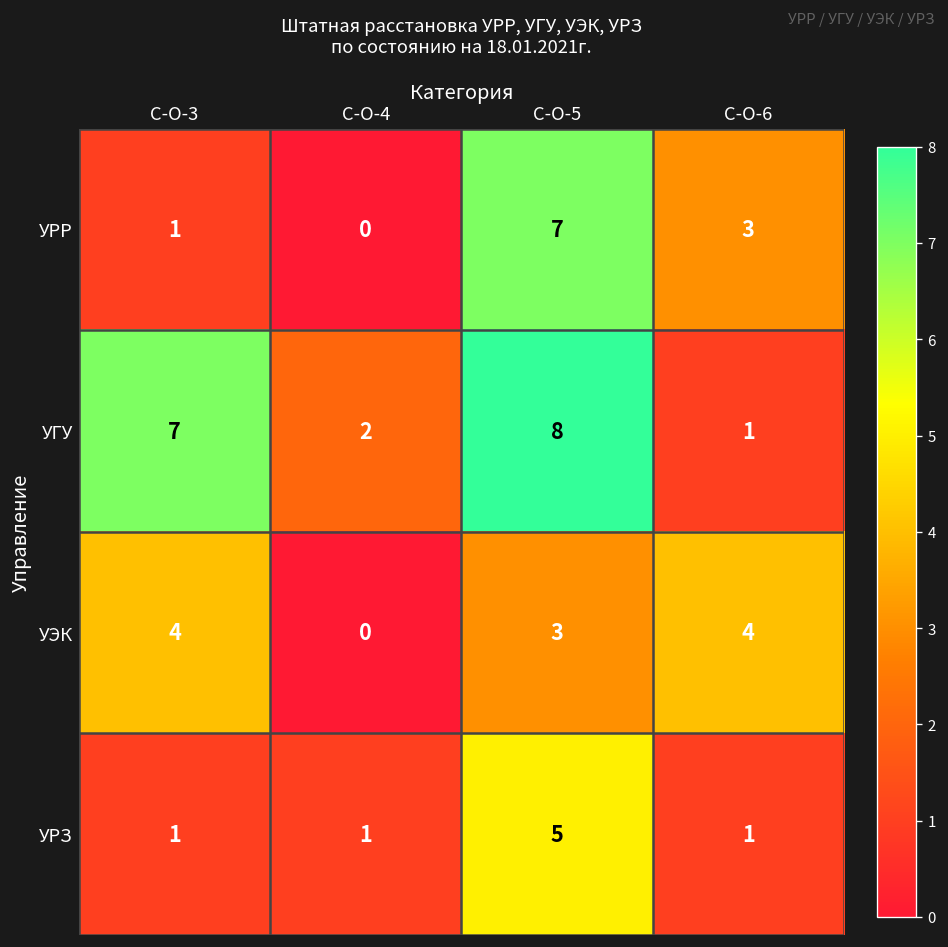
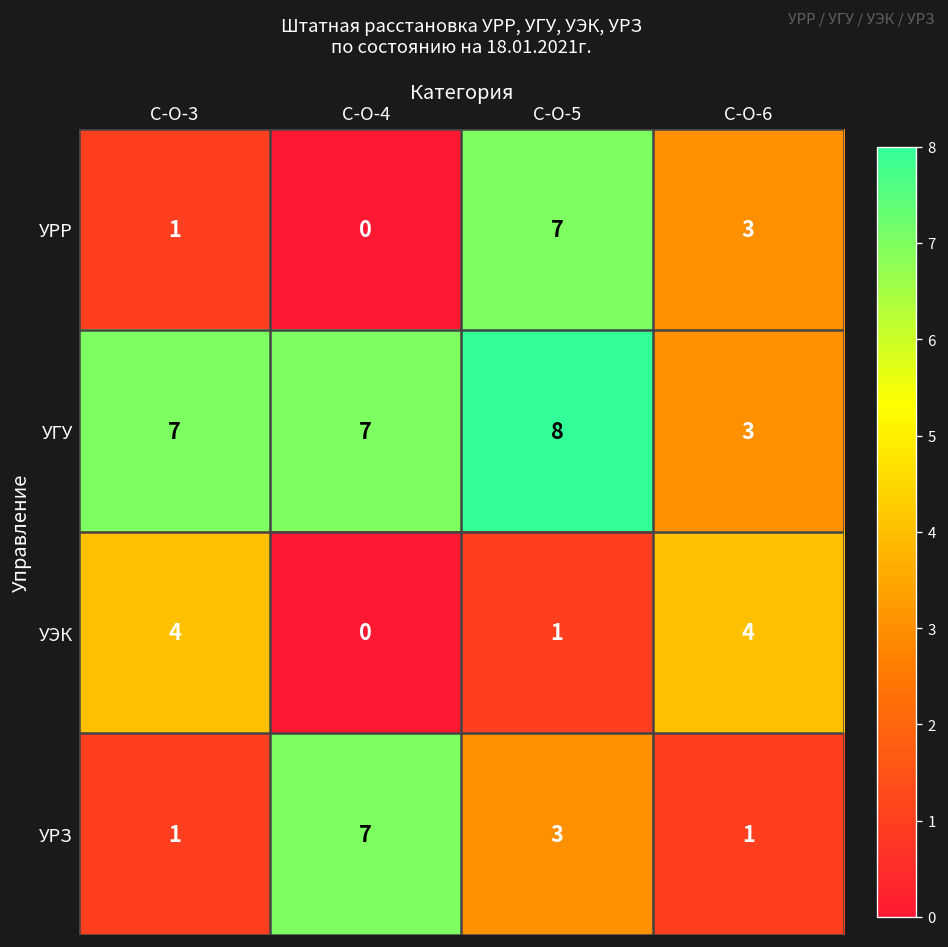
  {
    "УРР": {
      "С-О-3": 1,
      "С-О-4": 0,
      "С-О-5": 7,
      "С-О-6": 3
    },
    "УГУ": {
      "С-О-3": 7,
-     "С-О-4": 2,
+     "С-О-4": 7,
      "С-О-5": 8,
-     "С-О-6": 1
+     "С-О-6": 3
    },
    "УЭК": {
      "С-О-3": 4,
      "С-О-4": 0,
-     "С-О-5": 3,
+     "С-О-5": 1,
      "С-О-6": 4
    },
    "УРЗ": {
      "С-О-3": 1,
-     "С-О-4": 1,
-     "С-О-5": 5,
+     "С-О-4": 7,
+     "С-О-5": 3,
      "С-О-6": 1
    }
  }
